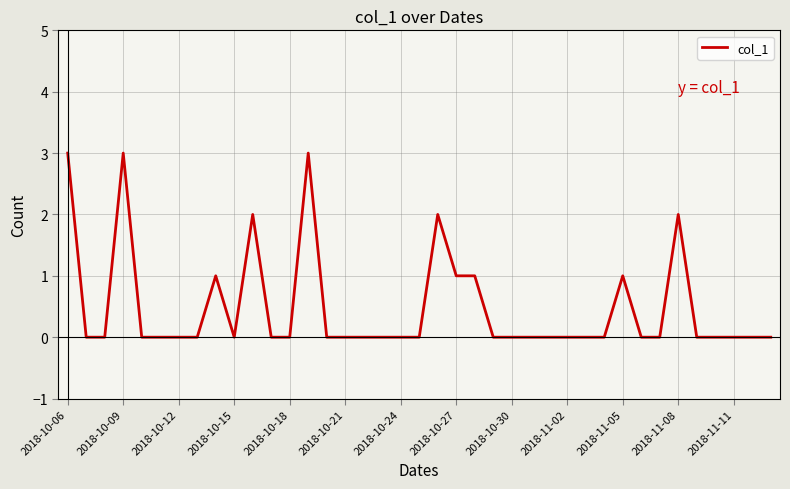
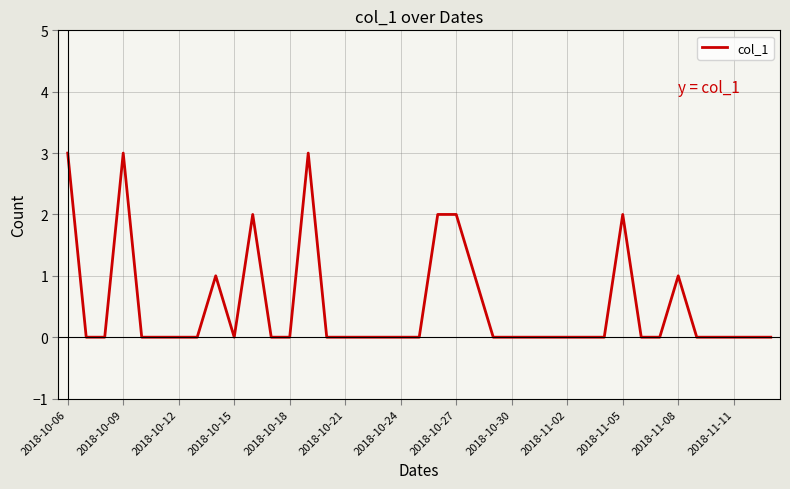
  {
    "2018-10-06": 3,
    "2018-10-09": 3,
    "2018-10-12": 0,
    "2018-10-15": 0,
    "2018-10-18": 0,
    "2018-10-21": 0,
    "2018-10-24": 0,
-   "2018-10-27": 1,
+   "2018-10-27": 2,
    "2018-10-30": 0,
    "2018-11-02": 0,
-   "2018-11-05": 1,
-   "2018-11-08": 2,
+   "2018-11-05": 2,
+   "2018-11-08": 1,
    "2018-11-11": 0
  }
